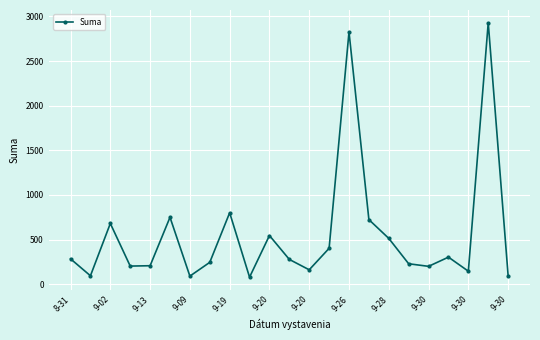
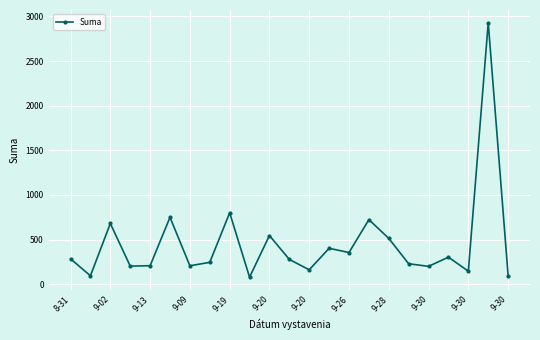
  {
    "8-31": 300,
    "9-02": 700,
    "9-13": 200,
-   "9-09": 100,
+   "9-09": 200,
    "9-19": 800,
-   "9-26": 2800,
+   "9-26": 400,
    "9-28": 500
  }
